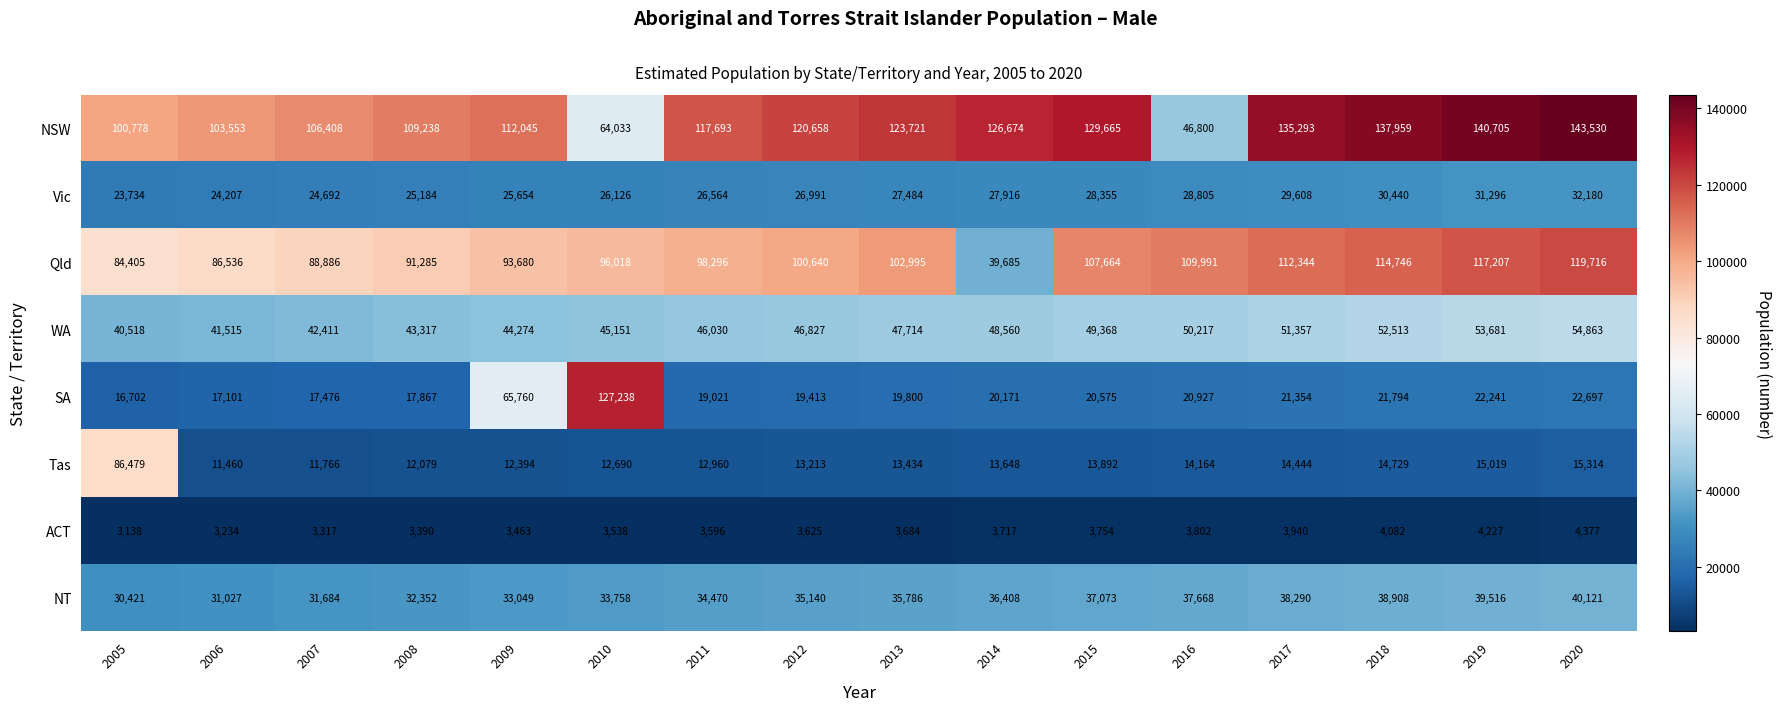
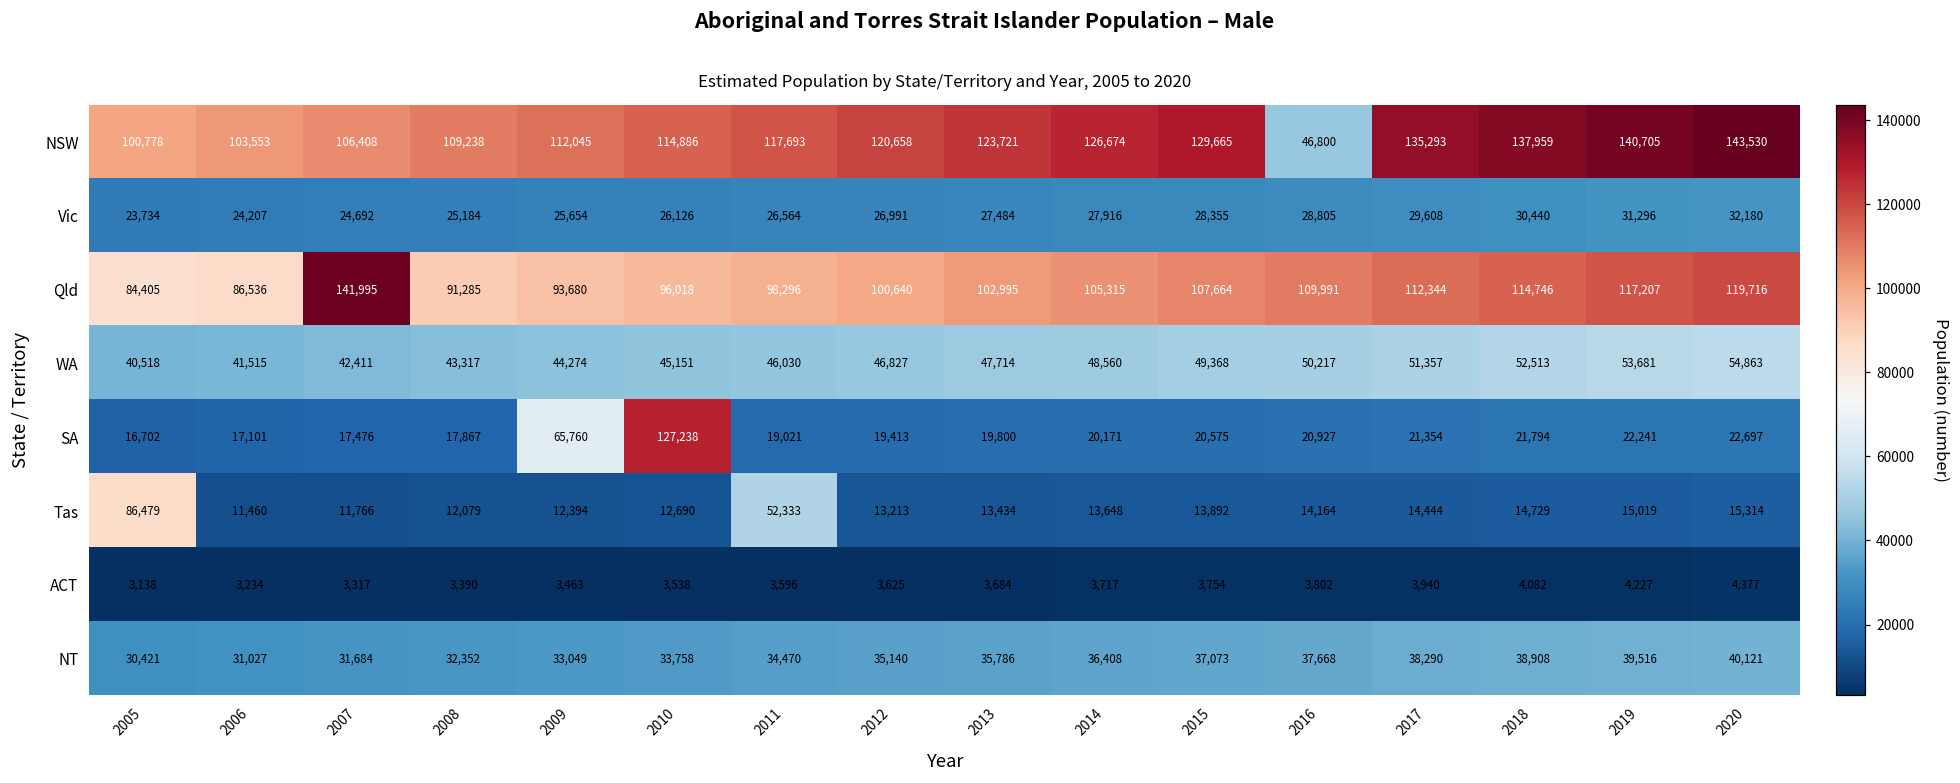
  {
    "NSW": {
      "2005": "100,778",
      "2006": "103,553",
      "2007": "106,408",
      "2008": "109,238",
      "2009": "112,045",
-     "2010": "64,033",
+     "2010": "114,886",
      "2011": "117,693",
      "2012": "120,658",
      "2013": "123,721",
      "2014": "126,674",
      "2015": "129,665",
      "2016": "46,800",
      "2017": "135,293",
      "2018": "137,959",
      "2019": "140,705",
      "2020": "143,530"
    },
    "Vic": {
      "2005": "23,734",
      "2006": "24,207",
      "2007": "24,692",
      "2008": "25,184",
      "2009": "25,654",
      "2010": "26,126",
      "2011": "26,564",
      "2012": "26,991",
      "2013": "27,484",
      "2014": "27,916",
      "2015": "28,355",
      "2016": "28,805",
      "2017": "29,608",
      "2018": "30,440",
      "2019": "31,296",
      "2020": "32,180"
    },
    "Qld": {
      "2005": "84,405",
      "2006": "86,536",
-     "2007": "88,886",
+     "2007": "141,995",
      "2008": "91,285",
      "2009": "93,680",
      "2010": "96,018",
      "2011": "98,296",
      "2012": "100,640",
      "2013": "102,995",
-     "2014": "39,685",
+     "2014": "105,315",
      "2015": "107,664",
      "2016": "109,991",
      "2017": "112,344",
      "2018": "114,746",
      "2019": "117,207",
      "2020": "119,716"
    },
    "WA": {
      "2005": "40,518",
      "2006": "41,515",
      "2007": "42,411",
      "2008": "43,317",
      "2009": "44,274",
      "2010": "45,151",
      "2011": "46,030",
      "2012": "46,827",
      "2013": "47,714",
      "2014": "48,560",
      "2015": "49,368",
      "2016": "50,217",
      "2017": "51,357",
      "2018": "52,513",
      "2019": "53,681",
      "2020": "54,863"
    },
    "SA": {
      "2005": "16,702",
      "2006": "17,101",
      "2007": "17,476",
      "2008": "17,867",
      "2009": "65,760",
      "2010": "127,238",
      "2011": "19,021",
      "2012": "19,413",
      "2013": "19,800",
      "2014": "20,171",
      "2015": "20,575",
      "2016": "20,927",
      "2017": "21,354",
      "2018": "21,794",
      "2019": "22,241",
      "2020": "22,697"
    },
    "Tas": {
      "2005": "86,479",
      "2006": "11,460",
      "2007": "11,766",
      "2008": "12,079",
      "2009": "12,394",
      "2010": "12,690",
-     "2011": "12,960",
+     "2011": "52,333",
      "2012": "13,213",
      "2013": "13,434",
      "2014": "13,648",
      "2015": "13,892",
      "2016": "14,164",
      "2017": "14,444",
      "2018": "14,729",
      "2019": "15,019",
      "2020": "15,314"
    },
    "ACT": {
      "2005": "3,138",
      "2006": "3,234",
      "2007": "3,317",
      "2008": "3,390",
      "2009": "3,463",
      "2010": "3,538",
      "2011": "3,596",
      "2012": "3,625",
      "2013": "3,684",
      "2014": "3,717",
      "2015": "3,754",
      "2016": "3,802",
      "2017": "3,940",
      "2018": "4,082",
      "2019": "4,227",
      "2020": "4,377"
    },
    "NT": {
      "2005": "30,421",
      "2006": "31,027",
      "2007": "31,684",
      "2008": "32,352",
      "2009": "33,049",
      "2010": "33,758",
      "2011": "34,470",
      "2012": "35,140",
      "2013": "35,786",
      "2014": "36,408",
      "2015": "37,073",
      "2016": "37,668",
      "2017": "38,290",
      "2018": "38,908",
      "2019": "39,516",
      "2020": "40,121"
    }
  }
